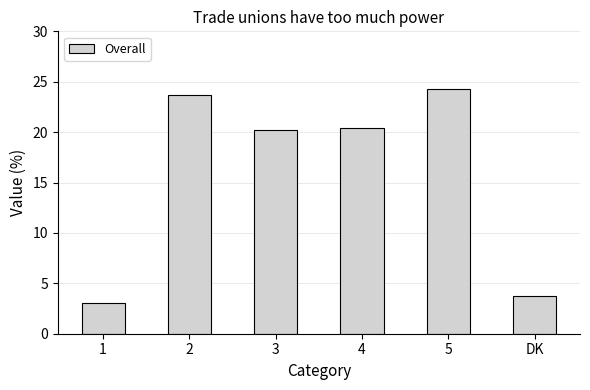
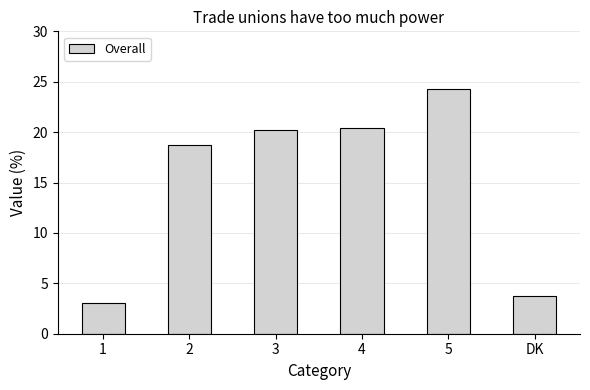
  {
    "1": 3.0,
-   "2": 23.7,
+   "2": 18.8,
    "3": 20.2,
    "4": 20.4,
    "5": 24.3,
    "DK": 3.7
  }
